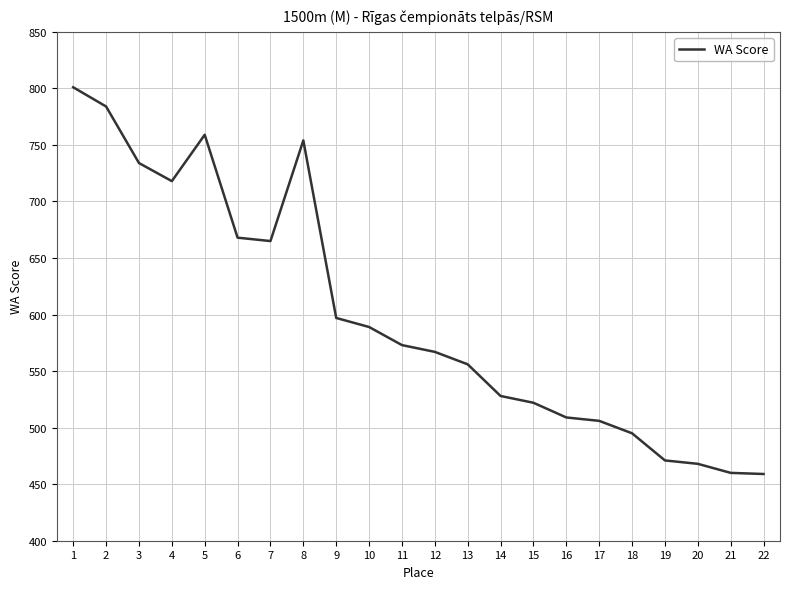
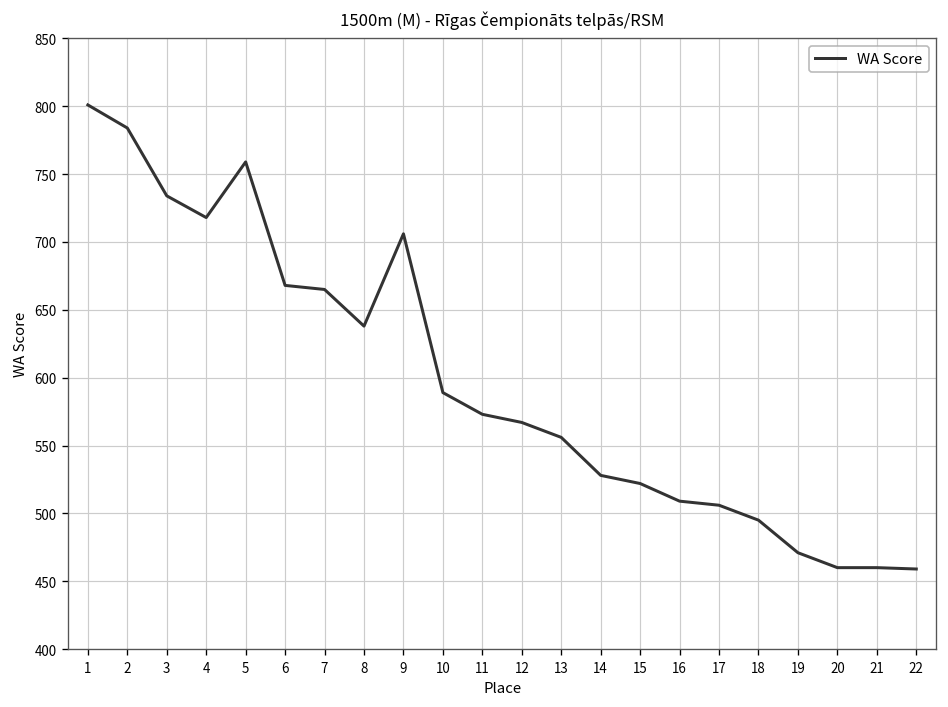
  {
    "1": 801,
    "2": 784,
    "3": 734,
    "4": 718,
    "5": 759,
    "6": 668,
    "7": 665,
-   "8": 754,
-   "9": 597,
+   "8": 638,
+   "9": 706,
    "10": 589,
    "11": 573,
    "12": 567,
    "13": 556,
    "14": 528,
    "15": 522,
    "16": 509,
    "17": 506,
    "18": 495,
    "19": 471,
-   "20": 468,
+   "20": 460,
    "21": 460,
    "22": 459
  }
